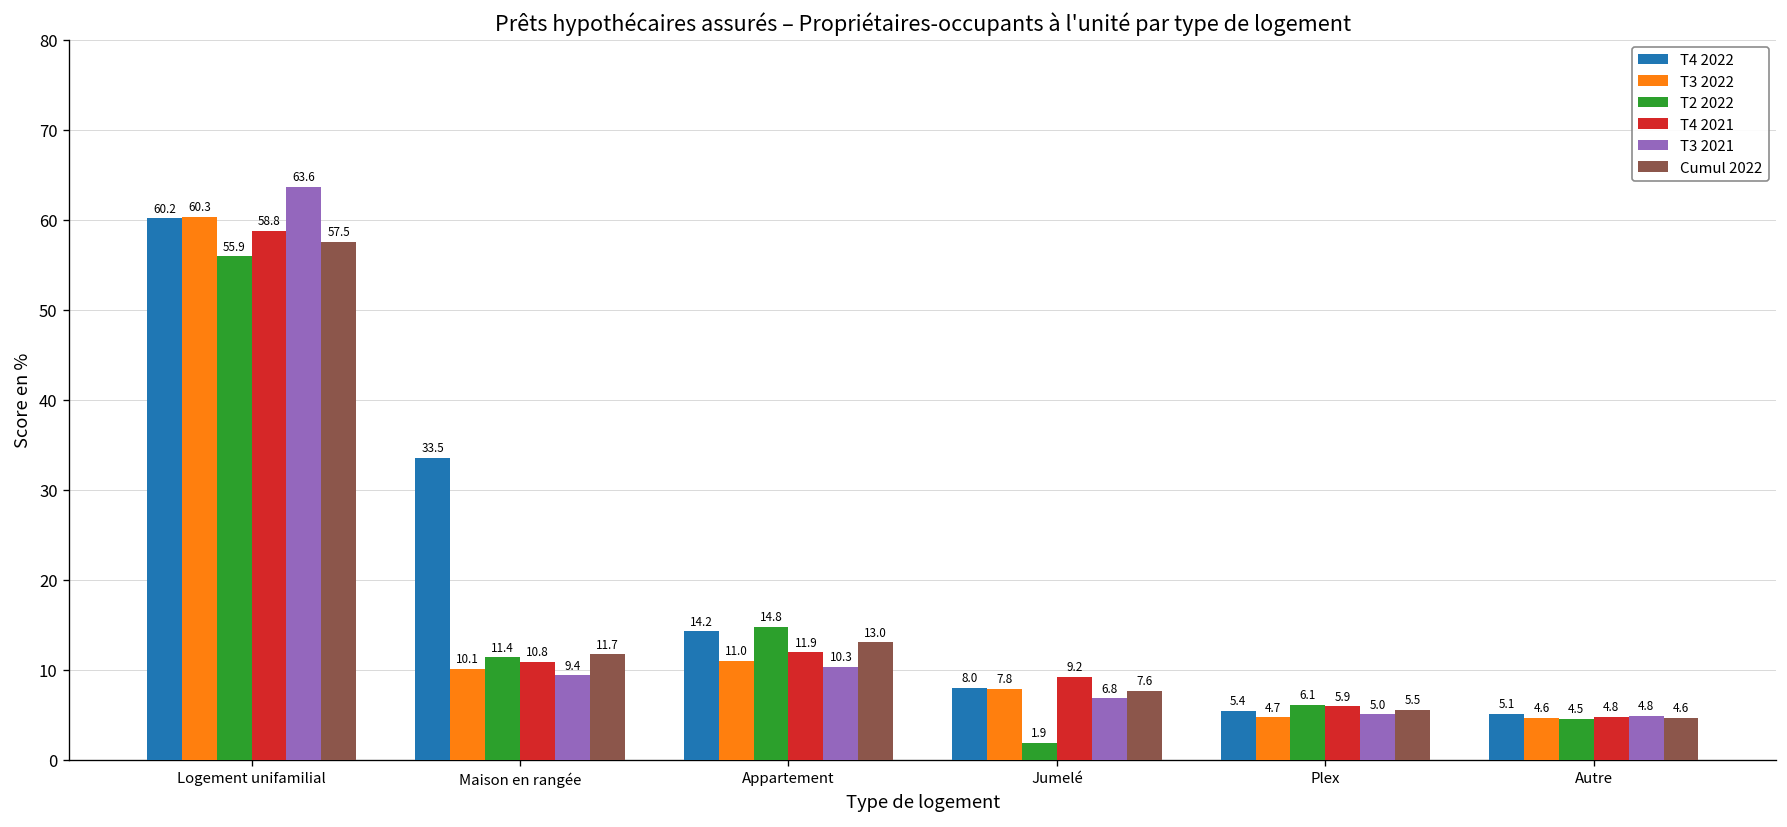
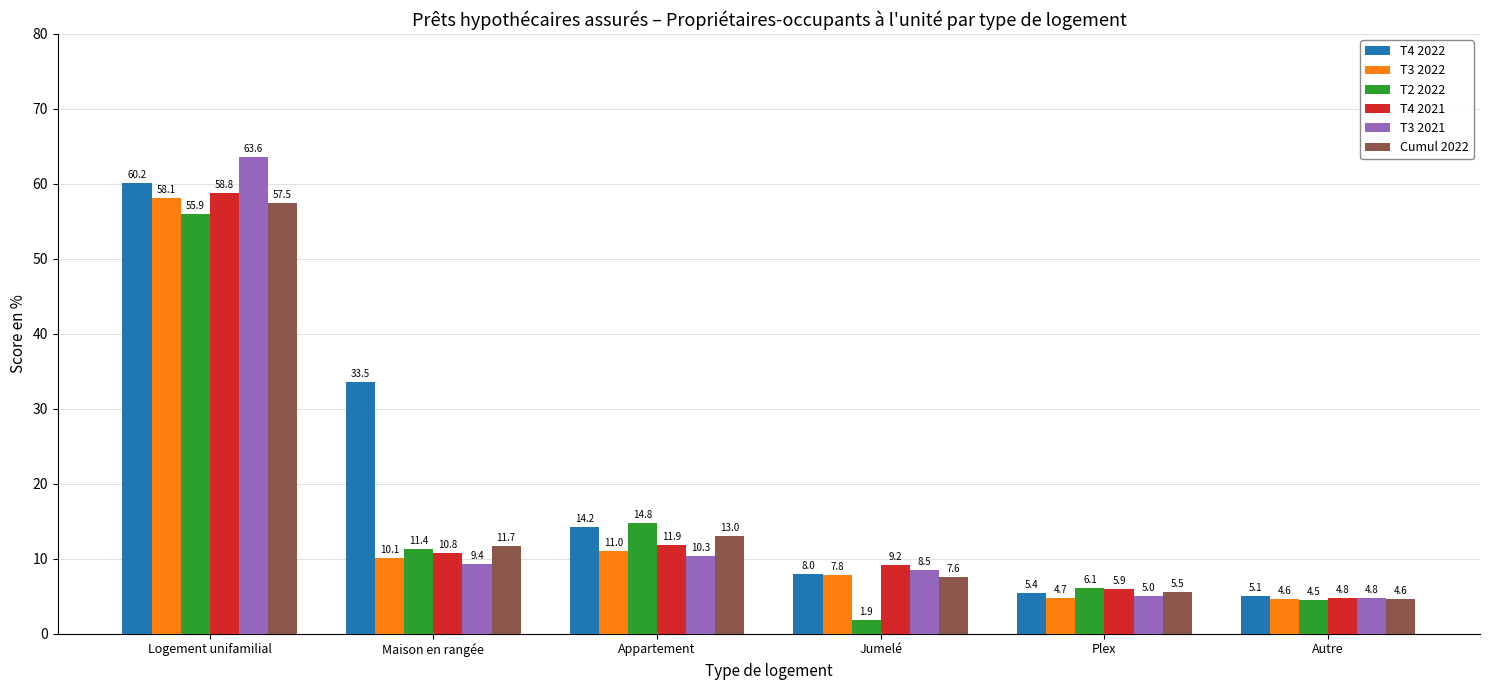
  {
    "T4 2022": {
      "Logement unifamilial": 60.2,
      "Maison en rangée": 33.5,
      "Appartement": 14.2,
      "Jumelé": 8.0,
      "Plex": 5.4,
      "Autre": 5.1
    },
    "T3 2022": {
-     "Logement unifamilial": 60.3,
+     "Logement unifamilial": 58.1,
      "Maison en rangée": 10.1,
      "Appartement": 11.0,
      "Jumelé": 7.8,
      "Plex": 4.7,
      "Autre": 4.6
    },
    "T2 2022": {
      "Logement unifamilial": 55.9,
      "Maison en rangée": 11.4,
      "Appartement": 14.8,
      "Jumelé": 1.9,
      "Plex": 6.1,
      "Autre": 4.5
    },
    "T4 2021": {
      "Logement unifamilial": 58.8,
      "Maison en rangée": 10.8,
      "Appartement": 11.9,
      "Jumelé": 9.2,
      "Plex": 5.9,
      "Autre": 4.8
    },
    "T3 2021": {
      "Logement unifamilial": 63.6,
      "Maison en rangée": 9.4,
      "Appartement": 10.3,
-     "Jumelé": 6.8,
+     "Jumelé": 8.5,
      "Plex": 5.0,
      "Autre": 4.8
    },
    "Cumul 2022": {
      "Logement unifamilial": 57.5,
      "Maison en rangée": 11.7,
      "Appartement": 13.0,
      "Jumelé": 7.6,
      "Plex": 5.5,
      "Autre": 4.6
    }
  }
